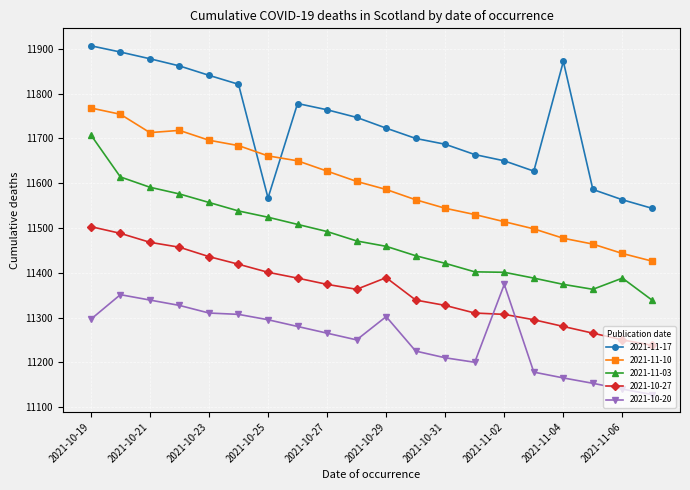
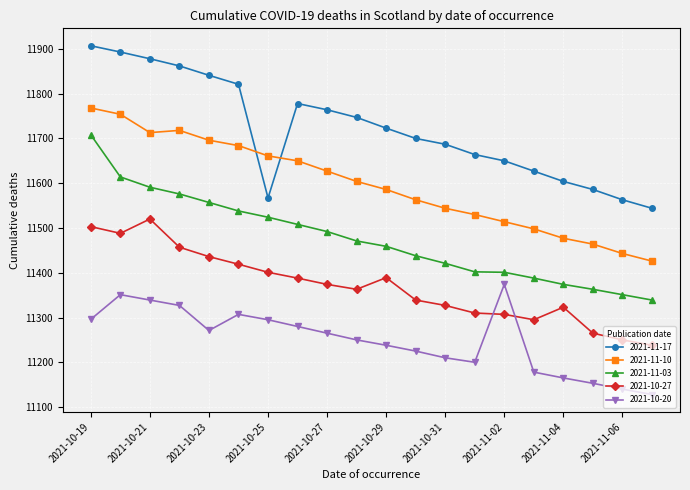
  {
    "2021-11-17": {
      "2021-10-19": 11910,
      "2021-10-21": 11880,
      "2021-10-23": 11840,
      "2021-10-25": 11570,
      "2021-10-27": 11760,
      "2021-10-29": 11720,
      "2021-10-31": 11690,
      "2021-11-02": 11650,
-     "2021-11-04": 11870,
+     "2021-11-04": 11600,
      "2021-11-06": 11560
    },
    "2021-11-10": {
      "2021-10-19": 11770,
      "2021-10-21": 11710,
      "2021-10-23": 11700,
      "2021-10-25": 11660,
      "2021-10-27": 11630,
      "2021-10-29": 11590,
      "2021-10-31": 11540,
      "2021-11-02": 11510,
      "2021-11-04": 11480,
      "2021-11-06": 11440
    },
    "2021-11-03": {
      "2021-10-19": 11710,
      "2021-10-21": 11590,
      "2021-10-23": 11560,
      "2021-10-25": 11520,
      "2021-10-27": 11490,
      "2021-10-29": 11460,
      "2021-10-31": 11420,
      "2021-11-02": 11400,
      "2021-11-04": 11370,
-     "2021-11-06": 11390
+     "2021-11-06": 11350
    },
    "2021-10-27": {
      "2021-10-19": 11500,
-     "2021-10-21": 11470,
+     "2021-10-21": 11520,
      "2021-10-23": 11440,
      "2021-10-25": 11400,
      "2021-10-27": 11370,
      "2021-10-29": 11390,
      "2021-10-31": 11330,
      "2021-11-02": 11310,
-     "2021-11-04": 11280
+     "2021-11-04": 11320
    },
    "2021-10-20": {
      "2021-10-19": 11300,
      "2021-10-21": 11340,
-     "2021-10-23": 11310,
+     "2021-10-23": 11270,
      "2021-10-25": 11300,
      "2021-10-27": 11270,
-     "2021-10-29": 11300,
+     "2021-10-29": 11240,
      "2021-10-31": 11210,
      "2021-11-02": 11370,
      "2021-11-04": 11170
    }
  }
